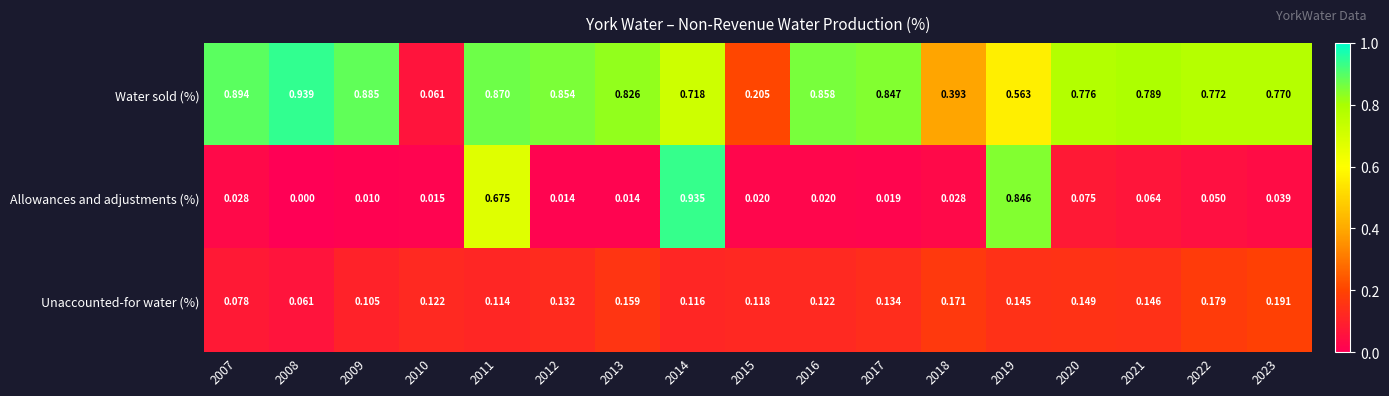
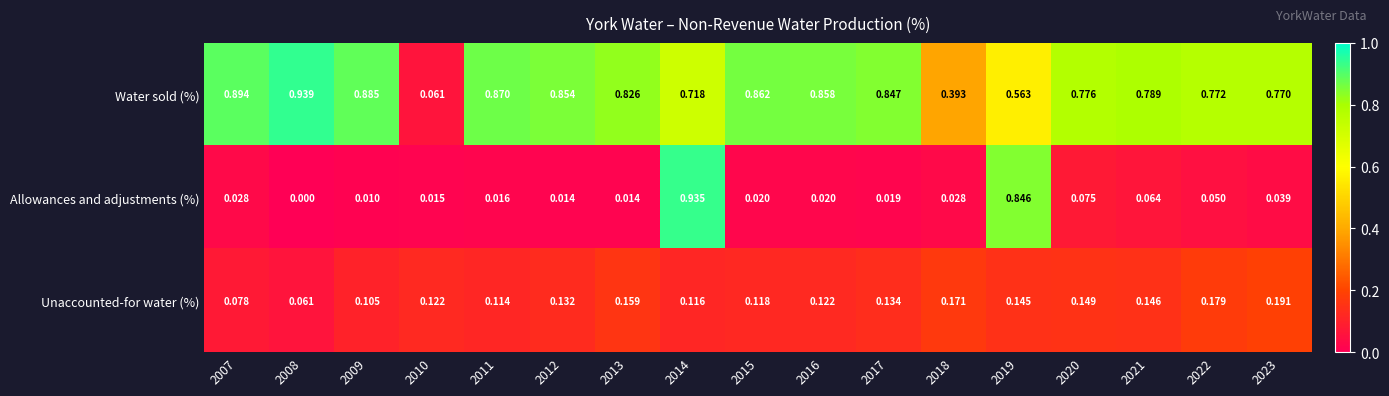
  {
    "Water sold (%)": {
      "2007": 0.894,
      "2008": 0.939,
      "2009": 0.885,
      "2010": 0.061,
      "2011": 0.870,
      "2012": 0.854,
      "2013": 0.826,
      "2014": 0.718,
-     "2015": 0.205,
+     "2015": 0.862,
      "2016": 0.858,
      "2017": 0.847,
      "2018": 0.393,
      "2019": 0.563,
      "2020": 0.776,
      "2021": 0.789,
      "2022": 0.772,
      "2023": 0.770
    },
    "Allowances and adjustments (%)": {
      "2007": 0.028,
      "2008": 0.000,
      "2009": 0.010,
      "2010": 0.015,
-     "2011": 0.675,
+     "2011": 0.016,
      "2012": 0.014,
      "2013": 0.014,
      "2014": 0.935,
      "2015": 0.020,
      "2016": 0.020,
      "2017": 0.019,
      "2018": 0.028,
      "2019": 0.846,
      "2020": 0.075,
      "2021": 0.064,
      "2022": 0.050,
      "2023": 0.039
    },
    "Unaccounted-for water (%)": {
      "2007": 0.078,
      "2008": 0.061,
      "2009": 0.105,
      "2010": 0.122,
      "2011": 0.114,
      "2012": 0.132,
      "2013": 0.159,
      "2014": 0.116,
      "2015": 0.118,
      "2016": 0.122,
      "2017": 0.134,
      "2018": 0.171,
      "2019": 0.145,
      "2020": 0.149,
      "2021": 0.146,
      "2022": 0.179,
      "2023": 0.191
    }
  }
